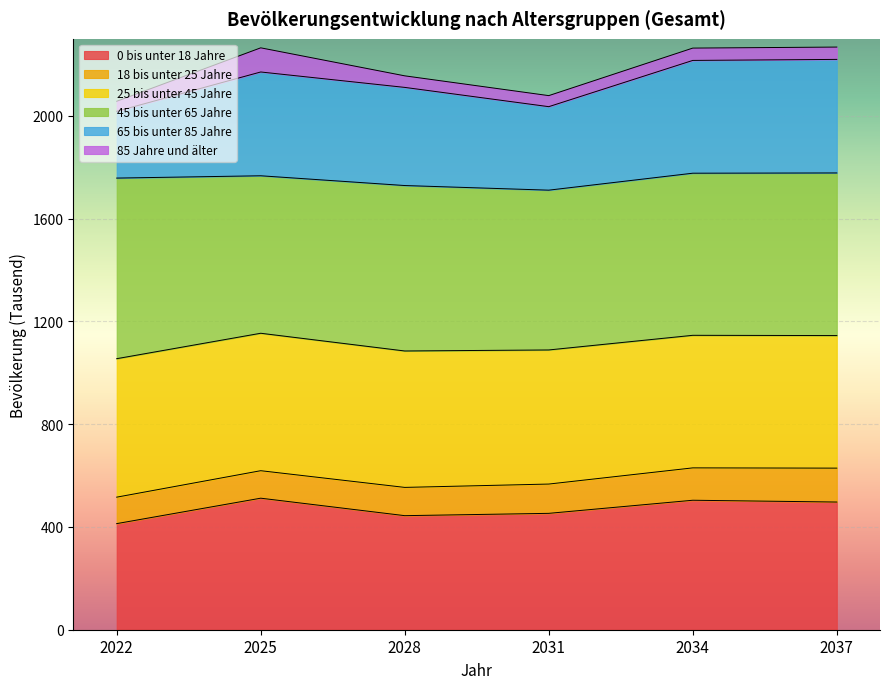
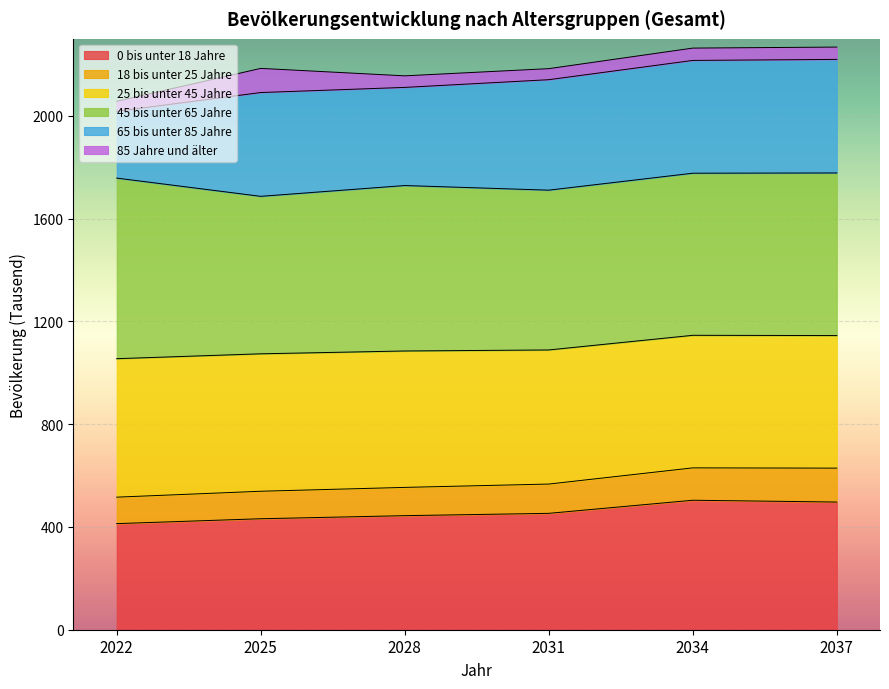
  {
    "0 bis unter 18 Jahre": {
      "2022": 410,
-     "2025": 510,
+     "2025": 430,
      "2028": 440,
      "2031": 450,
      "2034": 500,
      "2037": 500
    },
    "45 bis unter 65 Jahre": {
      "2022": 700,
      "2025": 610,
      "2028": 640,
      "2031": 620,
      "2034": 630,
      "2037": 630
    },
    "65 bis unter 85 Jahre": {
      "2025": 400,
      "2028": 380,
-     "2031": 330,
+     "2031": 430,
      "2034": 440,
      "2037": 440
    },
    "85 Jahre und älter": {
      "2025": 90,
      "2028": 50,
      "2031": 40,
      "2034": 50,
      "2037": 50
    }
  }
